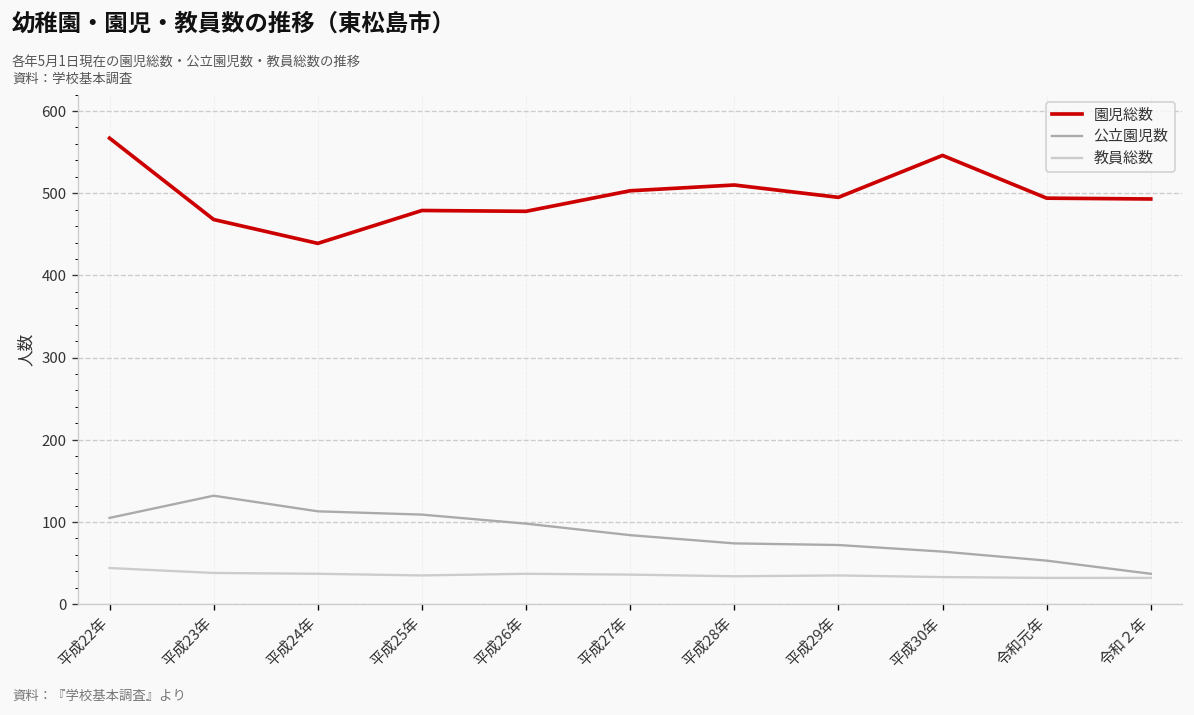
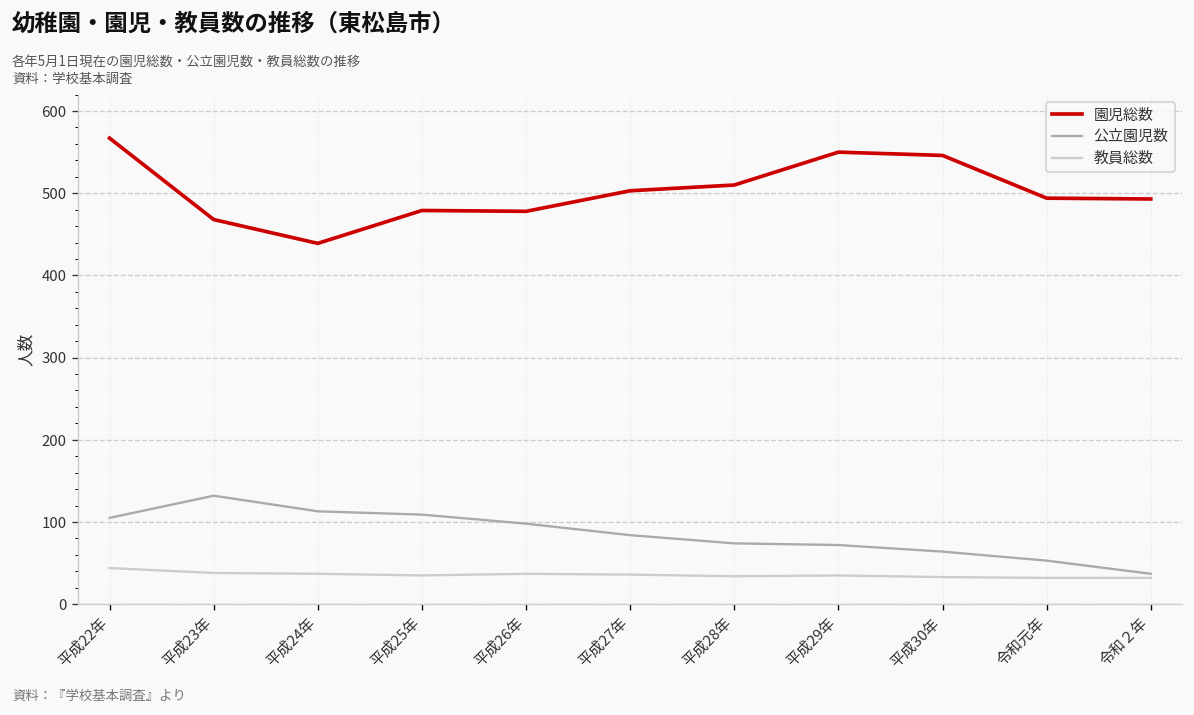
  {
    "園児総数": {
      "平成22年": 570,
      "平成23年": 470,
      "平成24年": 440,
      "平成25年": 480,
      "平成26年": 480,
      "平成27年": 500,
      "平成28年": 510,
-     "平成29年": 500,
+     "平成29年": 550,
      "平成30年": 550,
      "令和元年": 490,
      "令和２年": 490
    }
  }
